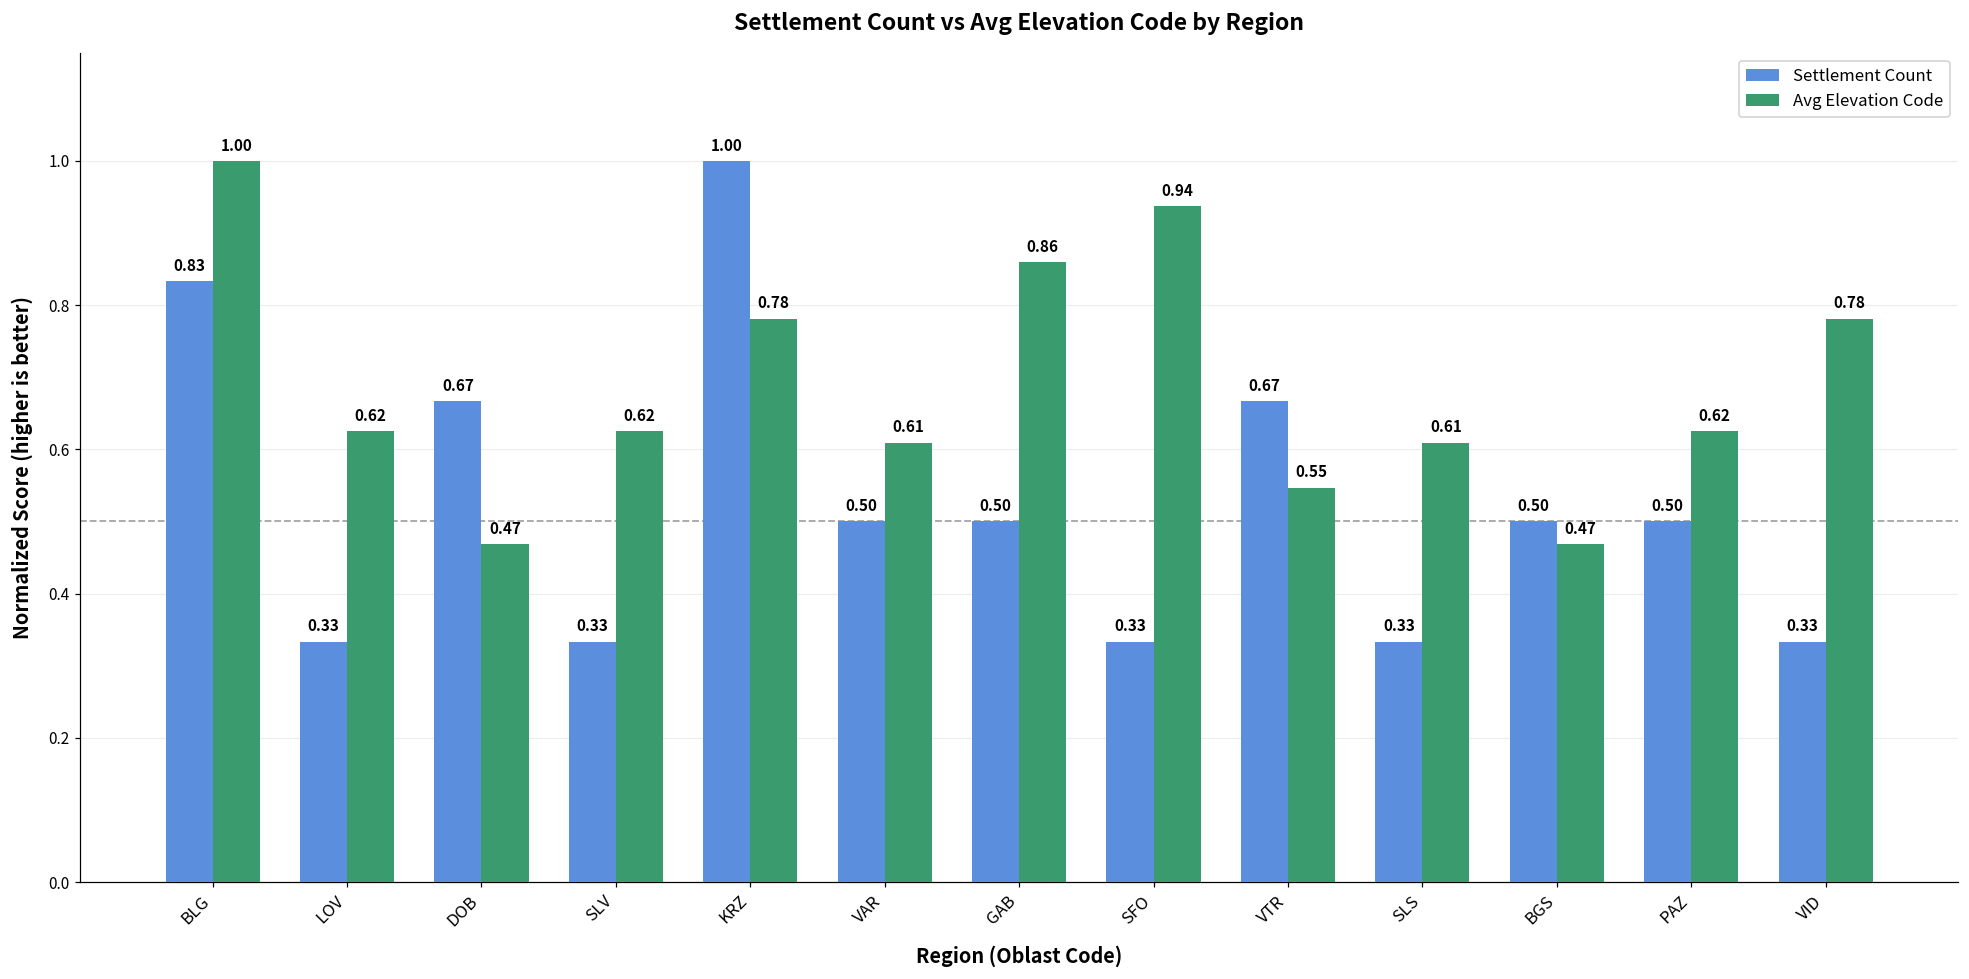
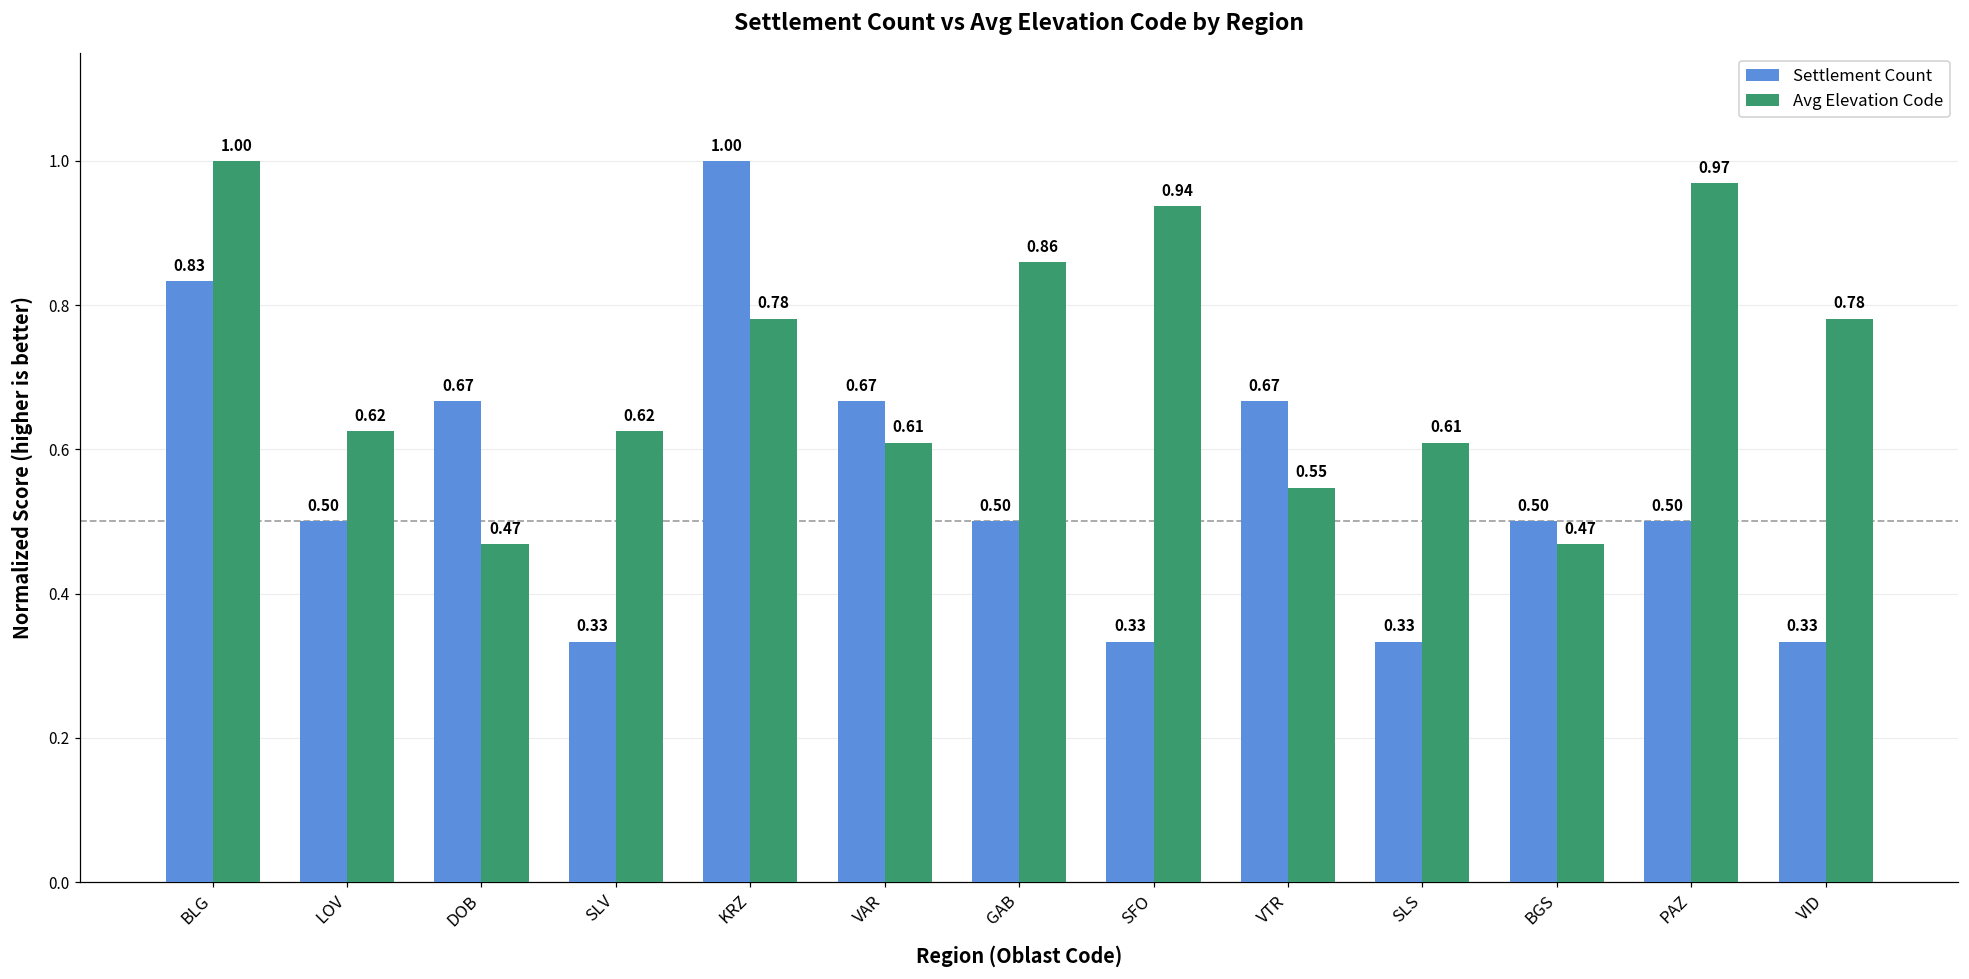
  {
    "Settlement Count": {
      "BLG": 0.83,
-     "LOV": 0.33,
+     "LOV": 0.50,
      "DOB": 0.67,
      "SLV": 0.33,
      "KRZ": 1.00,
-     "VAR": 0.50,
+     "VAR": 0.67,
      "GAB": 0.50,
      "SFO": 0.33,
      "VTR": 0.67,
      "SLS": 0.33,
      "BGS": 0.50,
      "PAZ": 0.50,
      "VID": 0.33
    },
    "Avg Elevation Code": {
      "BLG": 1.00,
      "LOV": 0.62,
      "DOB": 0.47,
      "SLV": 0.62,
      "KRZ": 0.78,
      "VAR": 0.61,
      "GAB": 0.86,
      "SFO": 0.94,
      "VTR": 0.55,
      "SLS": 0.61,
      "BGS": 0.47,
-     "PAZ": 0.62,
+     "PAZ": 0.97,
      "VID": 0.78
    }
  }
